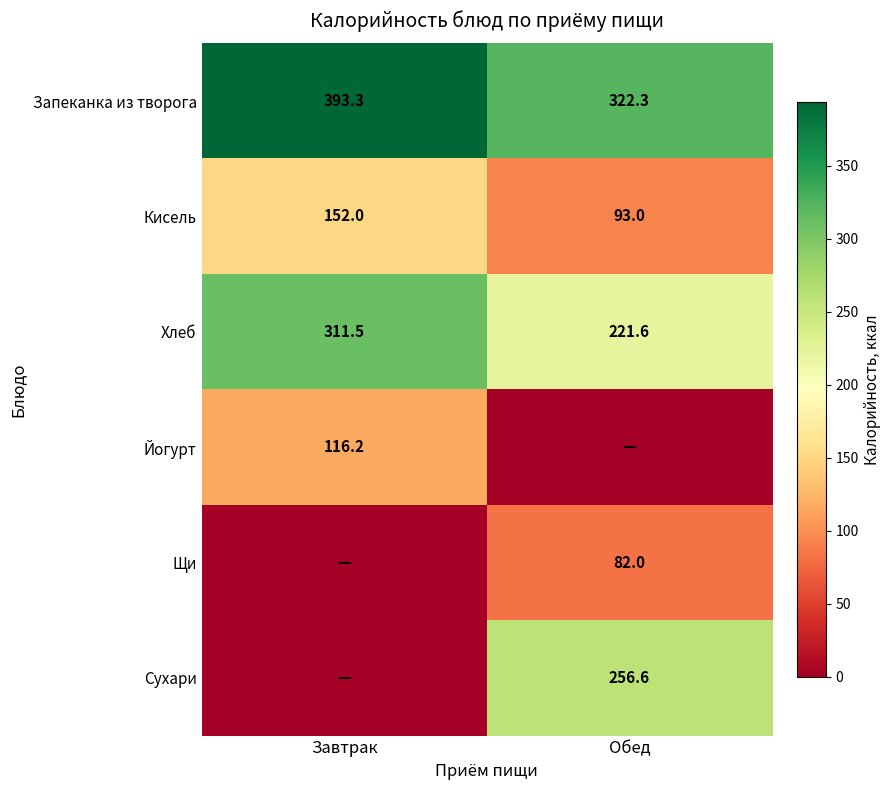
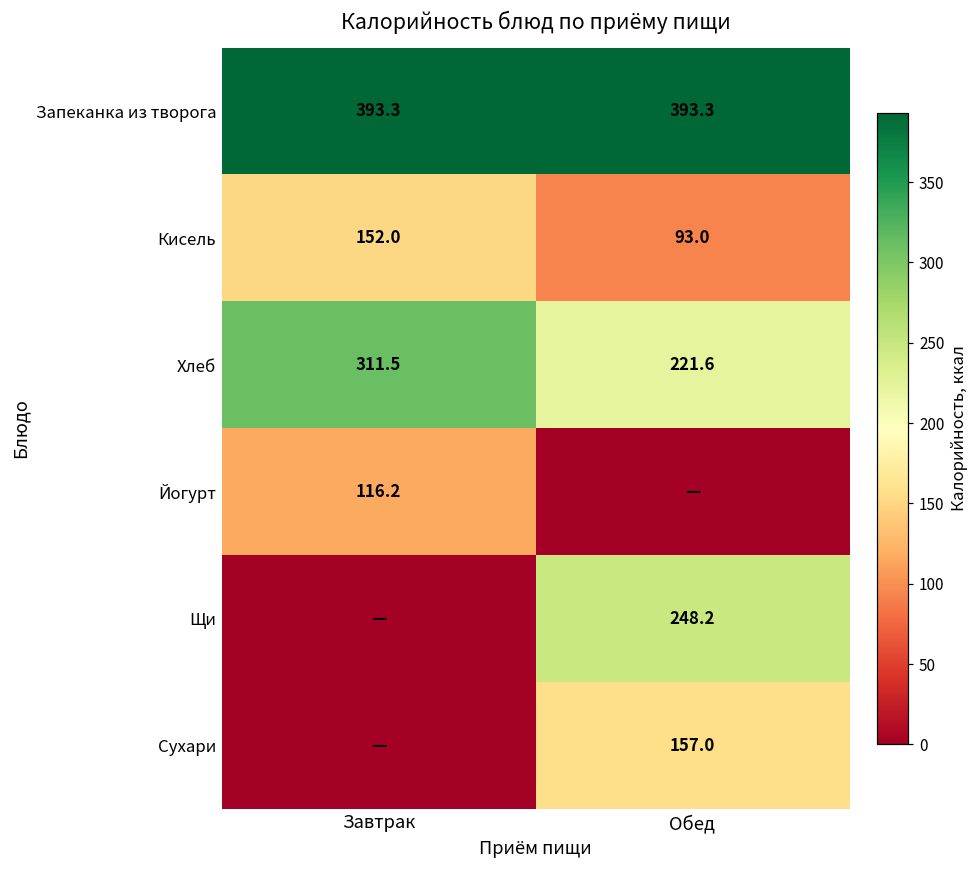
  {
    "Запеканка из творога": {
      "Завтрак": 393.3,
-     "Обед": 322.3
+     "Обед": 393.3
    },
    "Кисель": {
      "Завтрак": 152.0,
      "Обед": 93.0
    },
    "Хлеб": {
      "Завтрак": 311.5,
      "Обед": 221.6
    },
    "Йогурт": {
      "Завтрак": 116.2
    },
    "Щи": {
-     "Обед": 82.0
+     "Обед": 248.2
    },
    "Сухари": {
-     "Обед": 256.6
+     "Обед": 157.0
    }
  }
